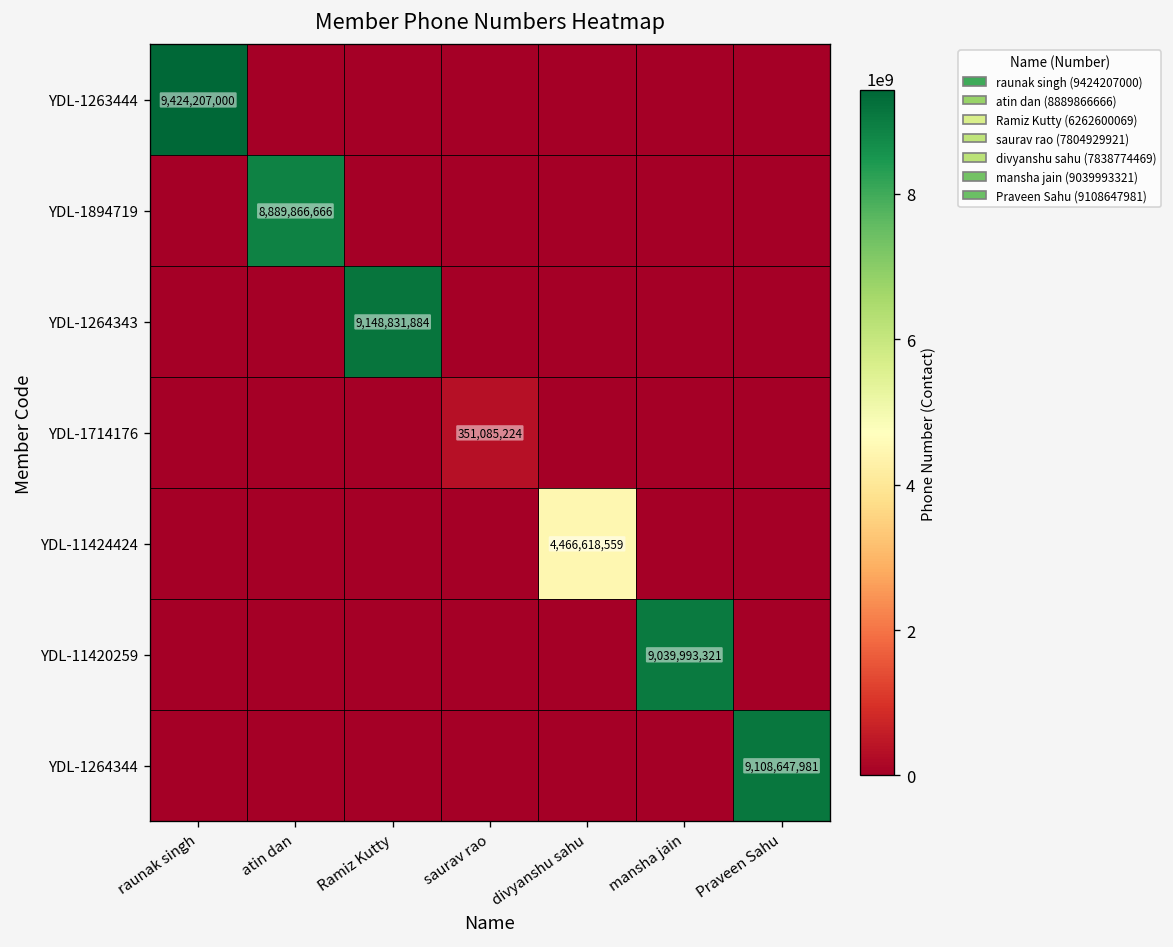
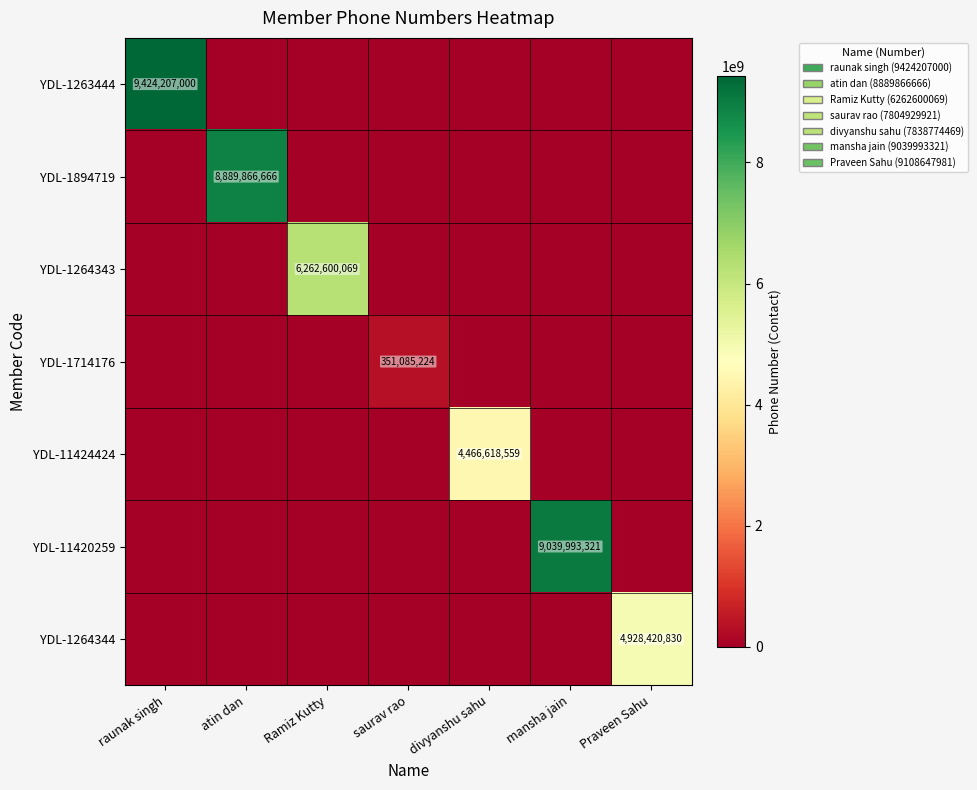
  {
    "YDL-1264343": {
-     "Ramiz Kutty": "9,148,831,884"
+     "Ramiz Kutty": "6,262,600,069"
    },
    "YDL-1264344": {
-     "Praveen Sahu": "9,108,647,981"
+     "Praveen Sahu": "4,928,420,830"
    }
  }
